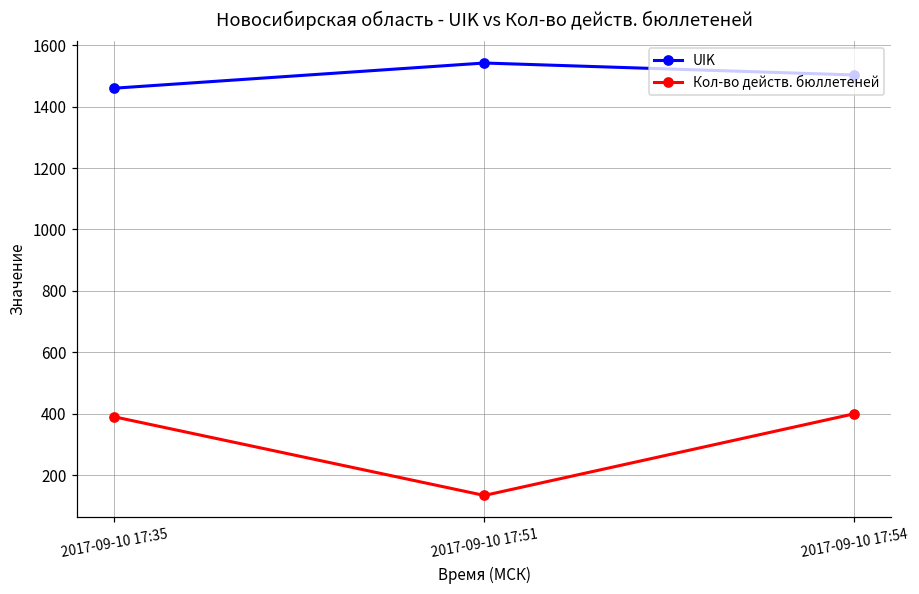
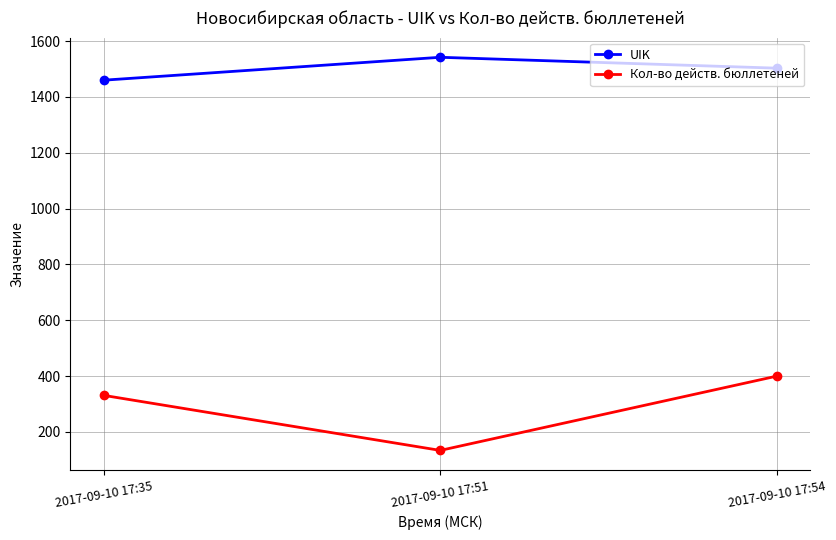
  {
    "UIK": {
      "2017-09-10 17:35": 1460,
      "2017-09-10 17:51": 1540
    },
    "Кол-во действ. бюллетеней": {
-     "2017-09-10 17:35": 390,
+     "2017-09-10 17:35": 330,
      "2017-09-10 17:51": 130,
      "2017-09-10 17:54": 400
    }
  }
